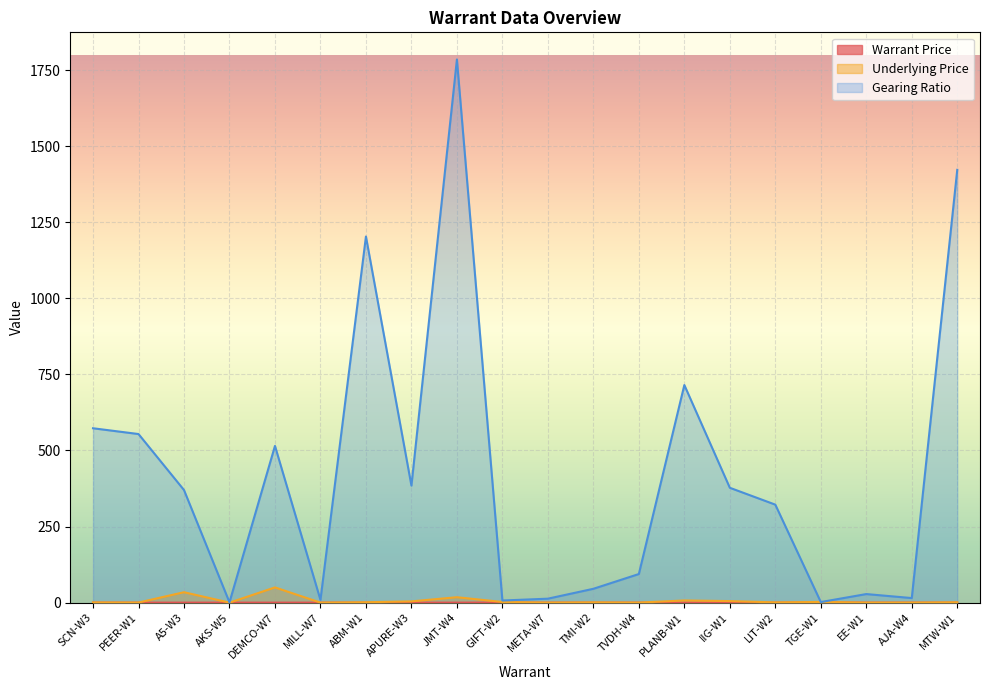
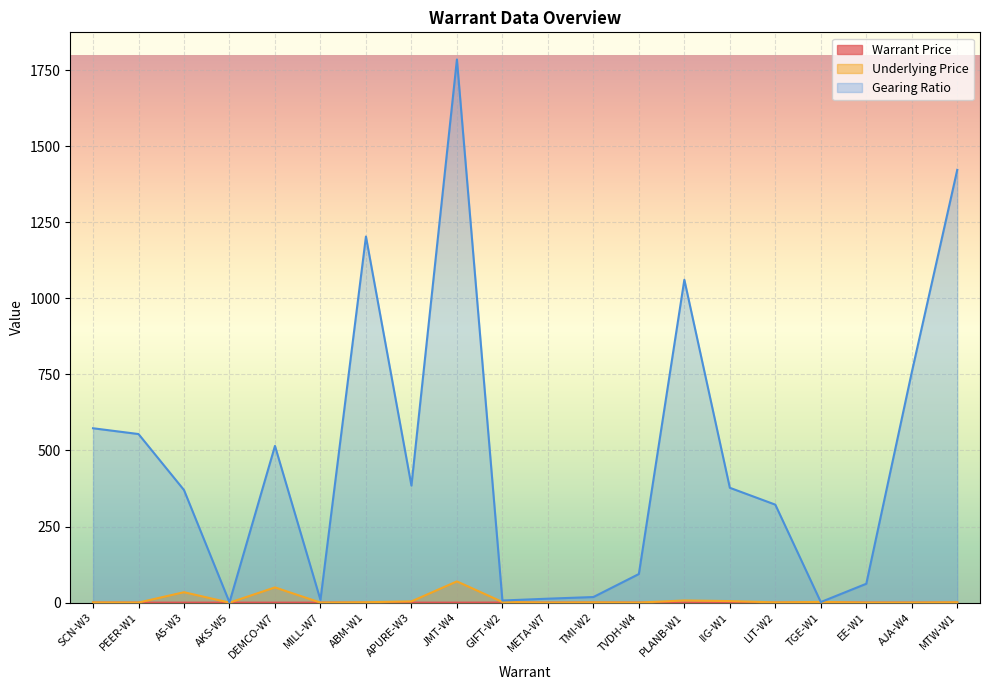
  {
    "Warrant Price": {
      "A5-W3": 0,
      "DEMCO-W7": 0,
      "JMT-W4": 0
    },
    "Underlying Price": {
      "A5-W3": 30,
      "DEMCO-W7": 50,
-     "JMT-W4": 20
+     "JMT-W4": 70
    },
    "Gearing Ratio": {
      "SCN-W3": 570,
      "PEER-W1": 550,
      "A5-W3": 370,
      "DEMCO-W7": 520,
      "MILL-W7": 10,
      "ABM-W1": 1200,
      "APURE-W3": 380,
      "JMT-W4": 1780,
      "META-W7": 10,
-     "TMI-W2": 50,
+     "TMI-W2": 20,
      "TVDH-W4": 90,
-     "PLANB-W1": 720,
+     "PLANB-W1": 1060,
      "IIG-W1": 380,
      "LIT-W2": 320,
-     "EE-W1": 30,
-     "AJA-W4": 20,
+     "EE-W1": 60,
+     "AJA-W4": 760,
      "MTW-W1": 1420
    }
  }
